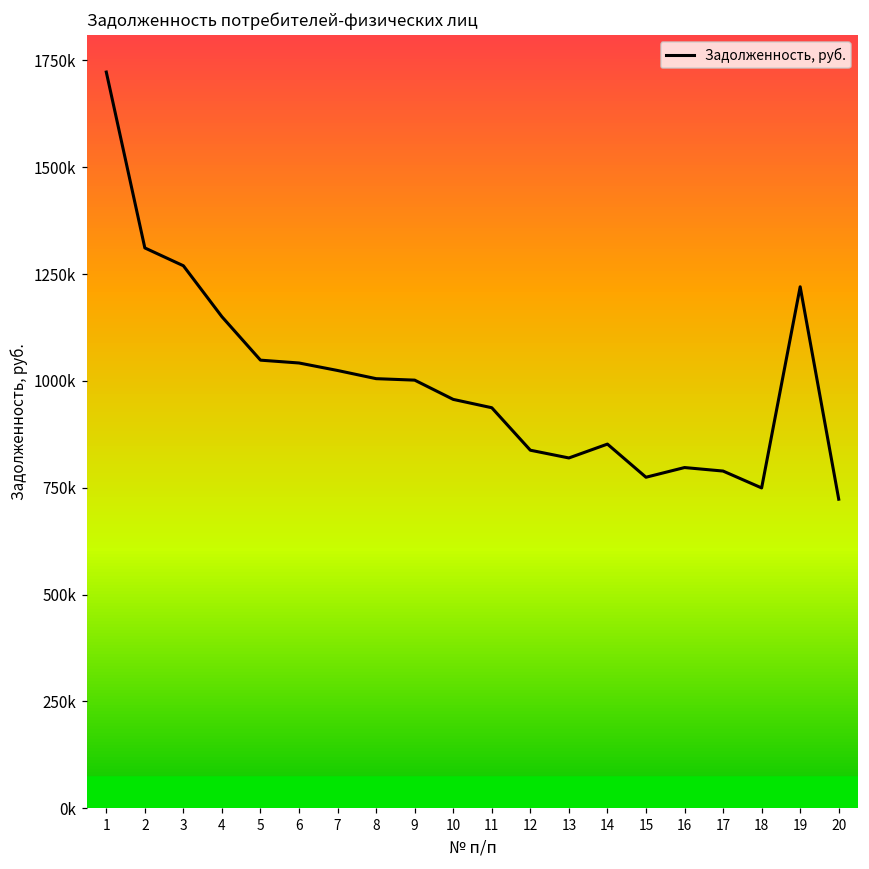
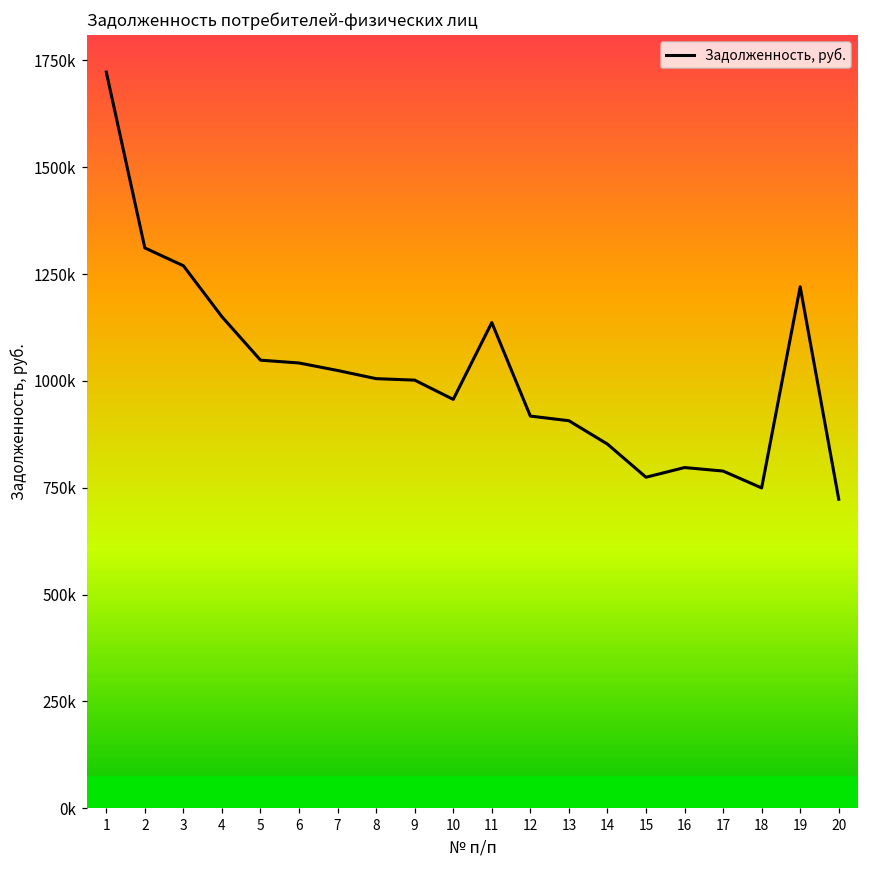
  {
    "1": 1720000,
    "2": 1310000,
    "3": 1270000,
    "4": 1150000,
    "5": 1050000,
    "6": 1040000,
    "7": 1020000,
    "8": 1010000,
    "9": 1000000,
    "10": 960000,
-   "11": 940000,
-   "12": 840000,
-   "13": 820000,
+   "11": 1140000,
+   "12": 920000,
+   "13": 910000,
    "14": 850000,
    "15": 770000,
    "16": 800000,
    "17": 790000,
    "18": 750000,
    "19": 1220000,
    "20": 720000
  }
